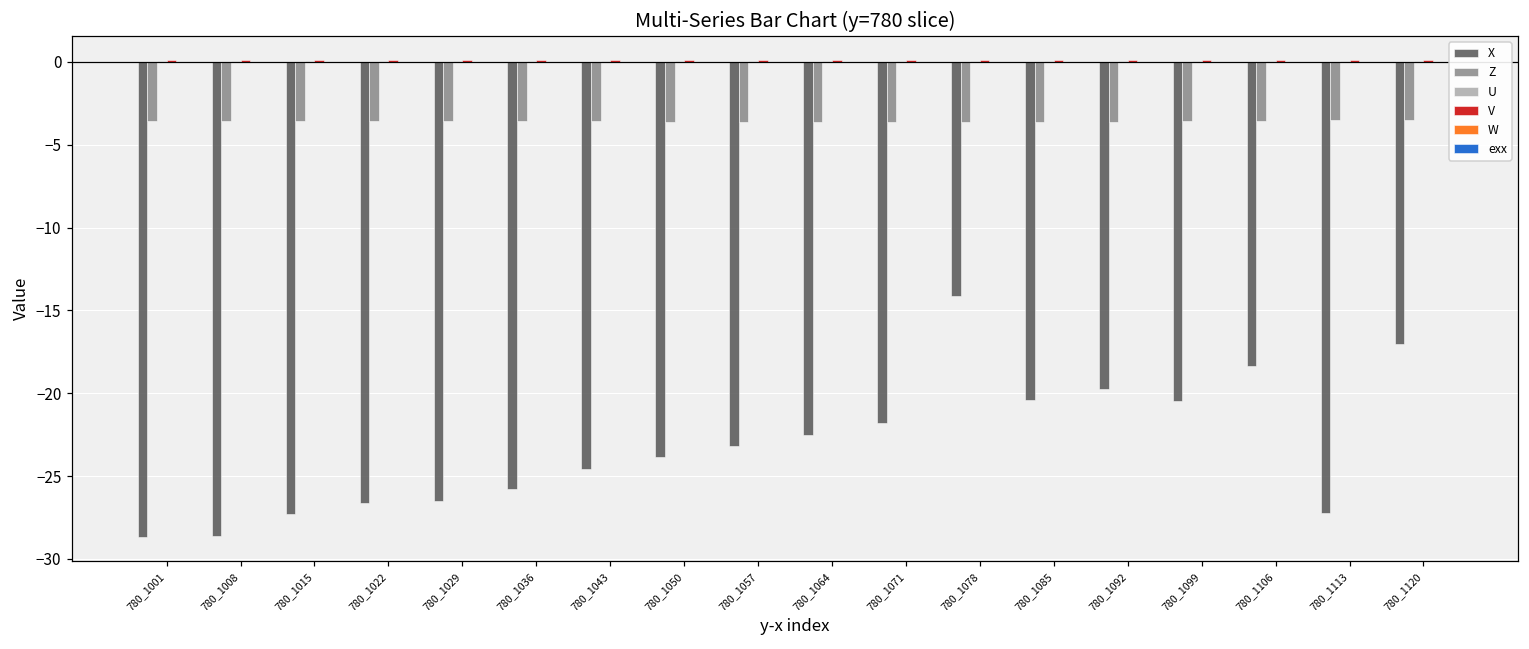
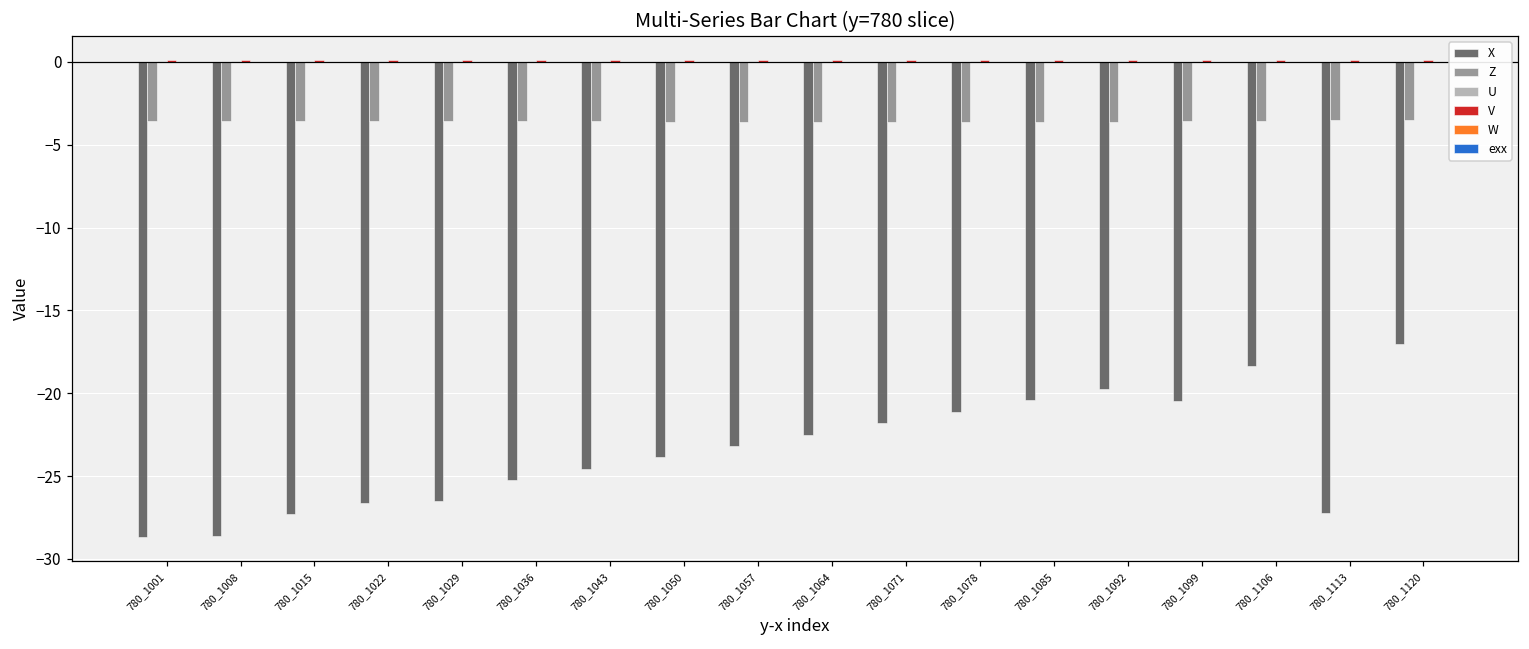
  {
    "X": {
      "780_1001": -28.7,
      "780_1008": -28.6,
      "780_1015": -27.3,
      "780_1022": -26.6,
      "780_1029": -26.5,
-     "780_1036": -25.8,
+     "780_1036": -25.2,
      "780_1043": -24.6,
      "780_1050": -23.9,
      "780_1057": -23.2,
      "780_1064": -22.5,
      "780_1071": -21.8,
-     "780_1078": -14.1,
+     "780_1078": -21.1,
      "780_1085": -20.4,
      "780_1092": -19.7,
      "780_1099": -20.4,
      "780_1106": -18.4,
      "780_1113": -27.3,
      "780_1120": -17.0
    }
  }
